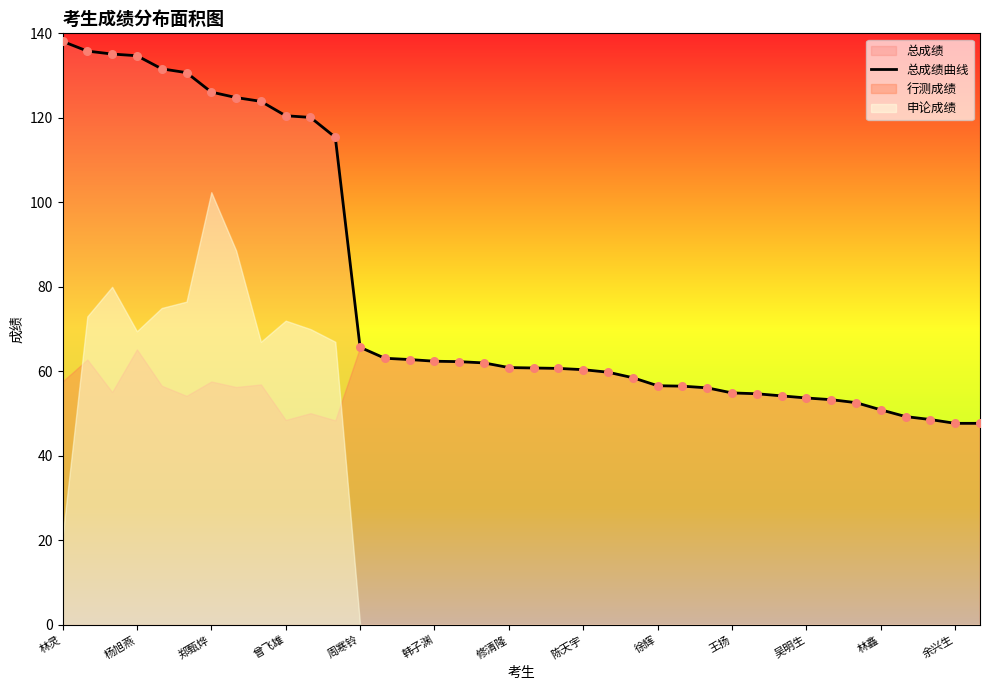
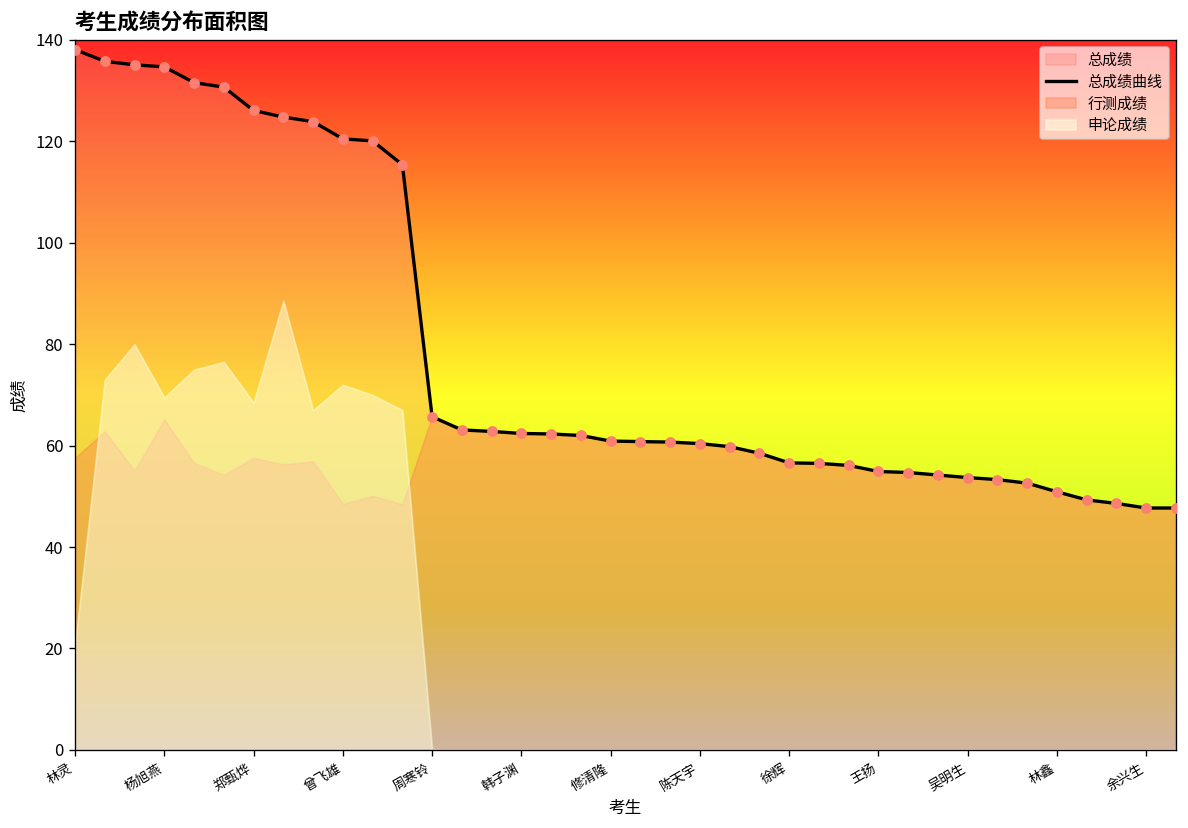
  {
    "申论成绩": {
      "林灵": 21,
-     "郑甄烨": 102,
+     "郑甄烨": 69,
      "周寒铃": 0,
      "吴明生": 0
    }
  }
